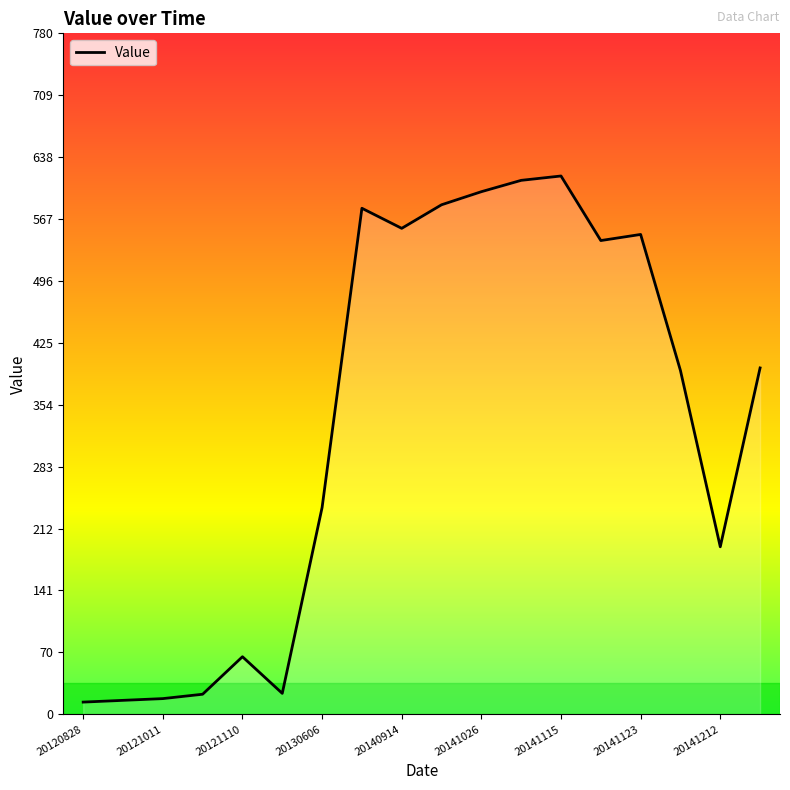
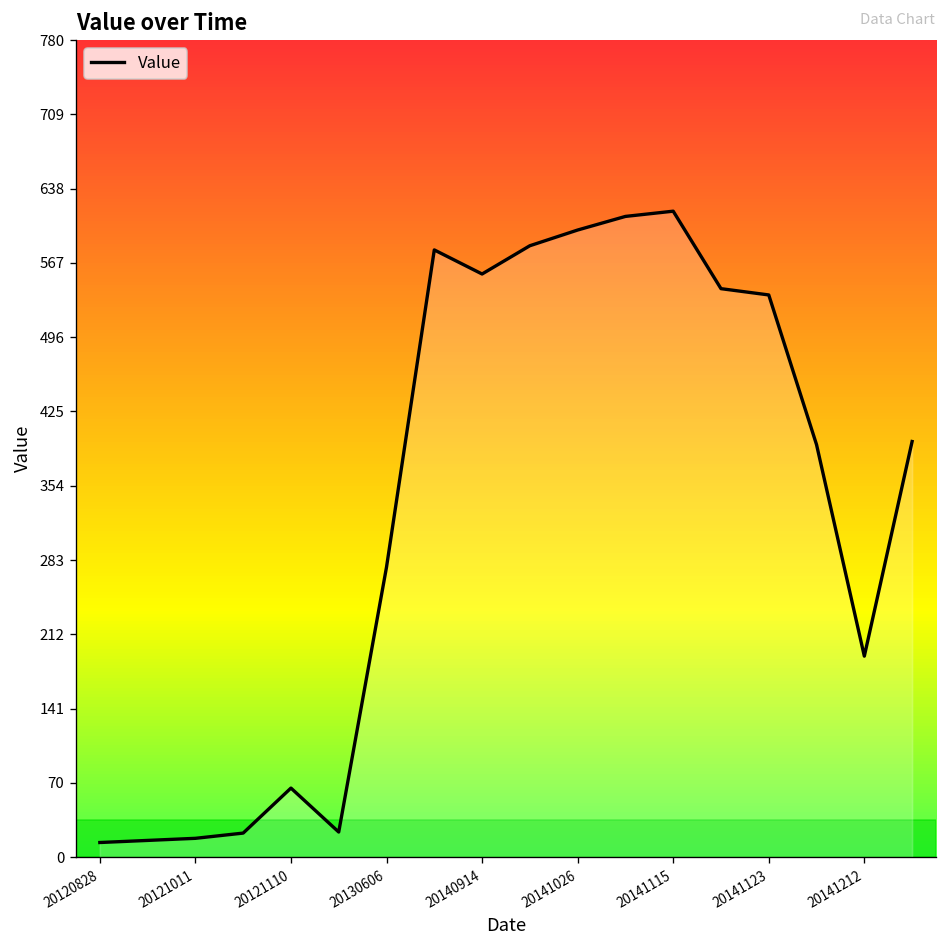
  {
    "20121110": 70,
-   "20130606": 240,
+   "20130606": 280,
    "20140914": 560,
    "20141026": 600,
    "20141115": 620,
-   "20141123": 550,
+   "20141123": 540,
    "20141212": 190
  }
